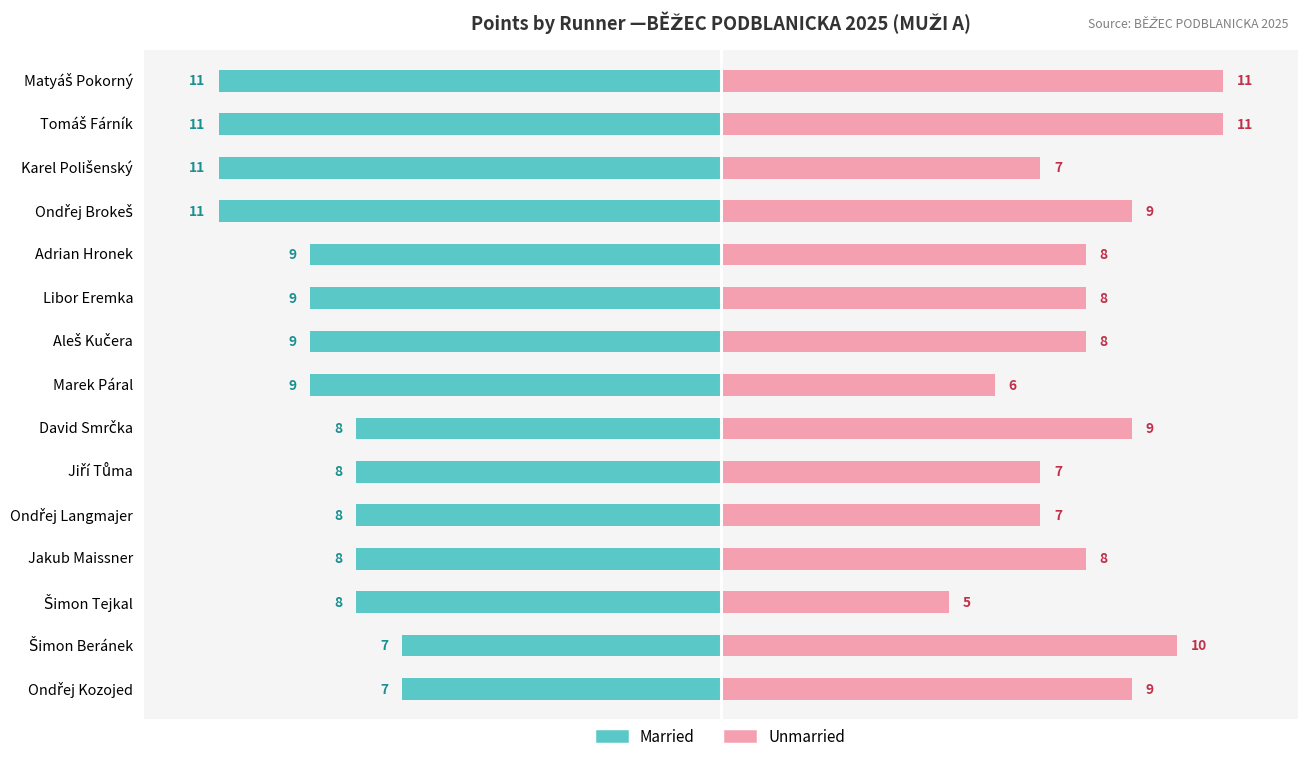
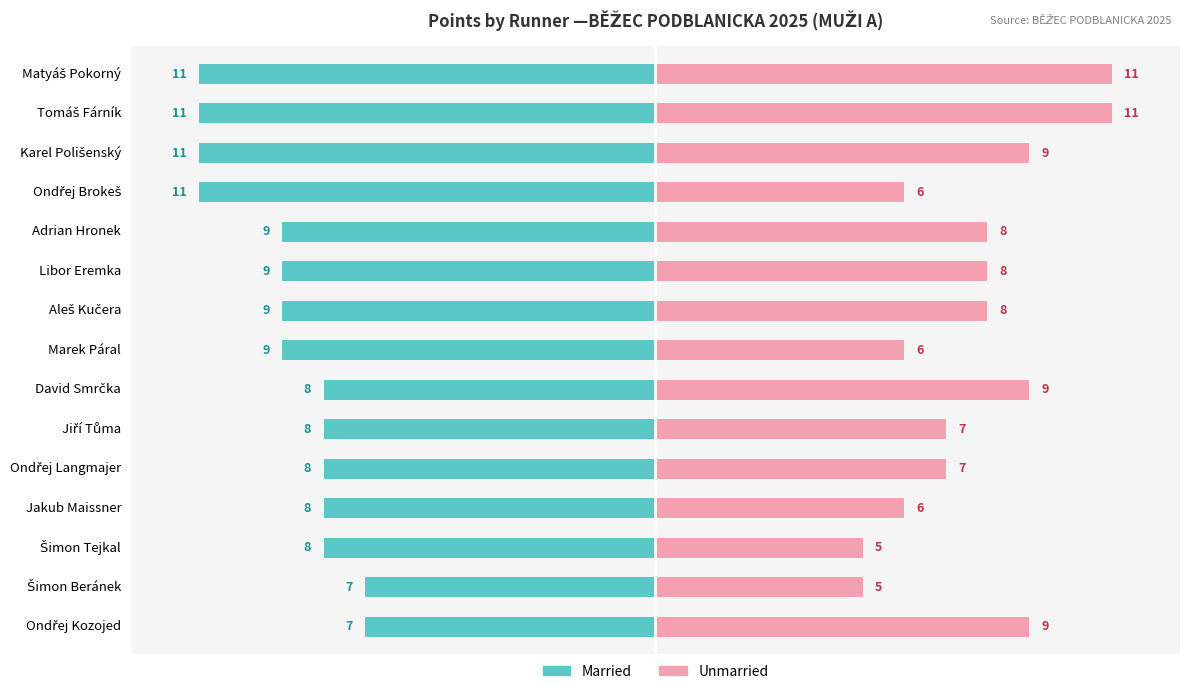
  {
    "Unmarried": {
      "Matyáš Pokorný": 11,
      "Tomáš Fárník": 11,
-     "Karel Polišenský": 7,
-     "Ondřej Brokeš": 9,
+     "Karel Polišenský": 9,
+     "Ondřej Brokeš": 6,
      "Adrian Hronek": 8,
      "Libor Eremka": 8,
      "Aleš Kučera": 8,
      "Marek Páral": 6,
      "David Smrčka": 9,
      "Jiří Tůma": 7,
      "Ondřej Langmajer": 7,
-     "Jakub Maissner": 8,
+     "Jakub Maissner": 6,
      "Šimon Tejkal": 5,
-     "Šimon Beránek": 10,
+     "Šimon Beránek": 5,
      "Ondřej Kozojed": 9
    }
  }
